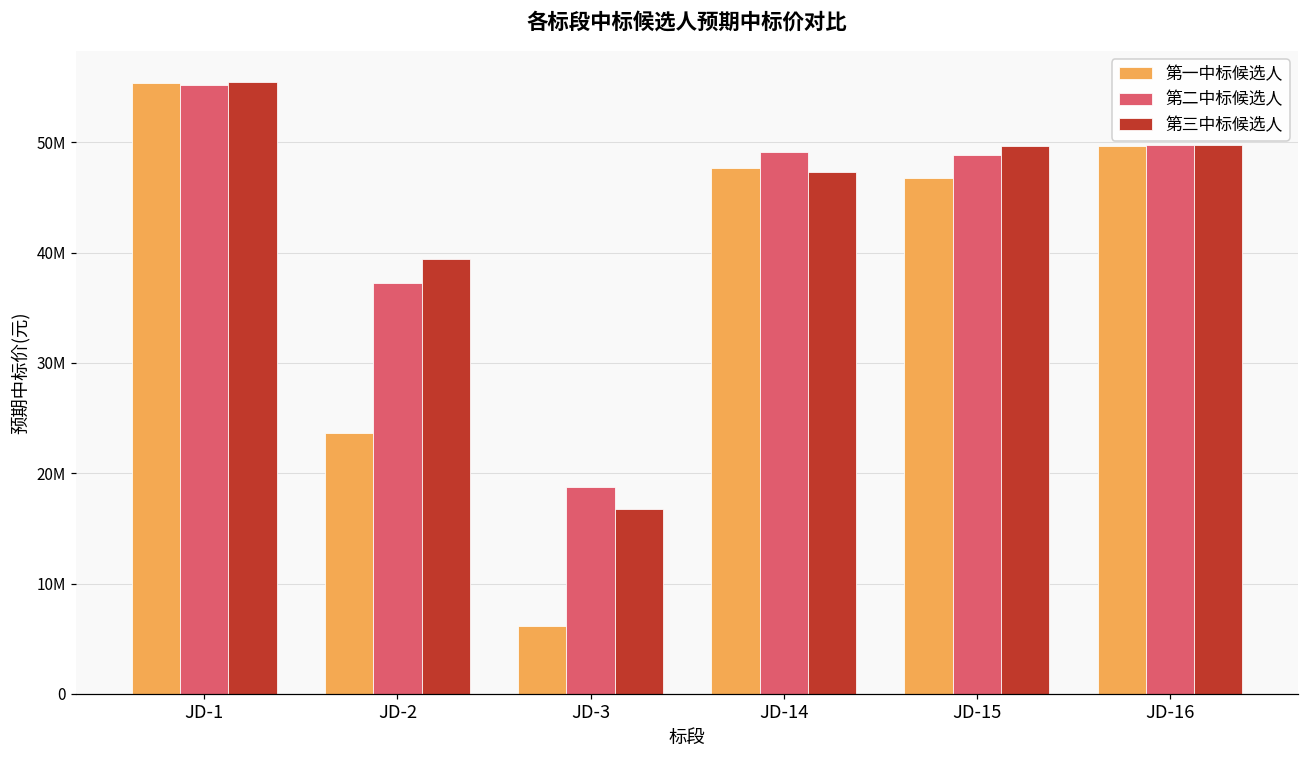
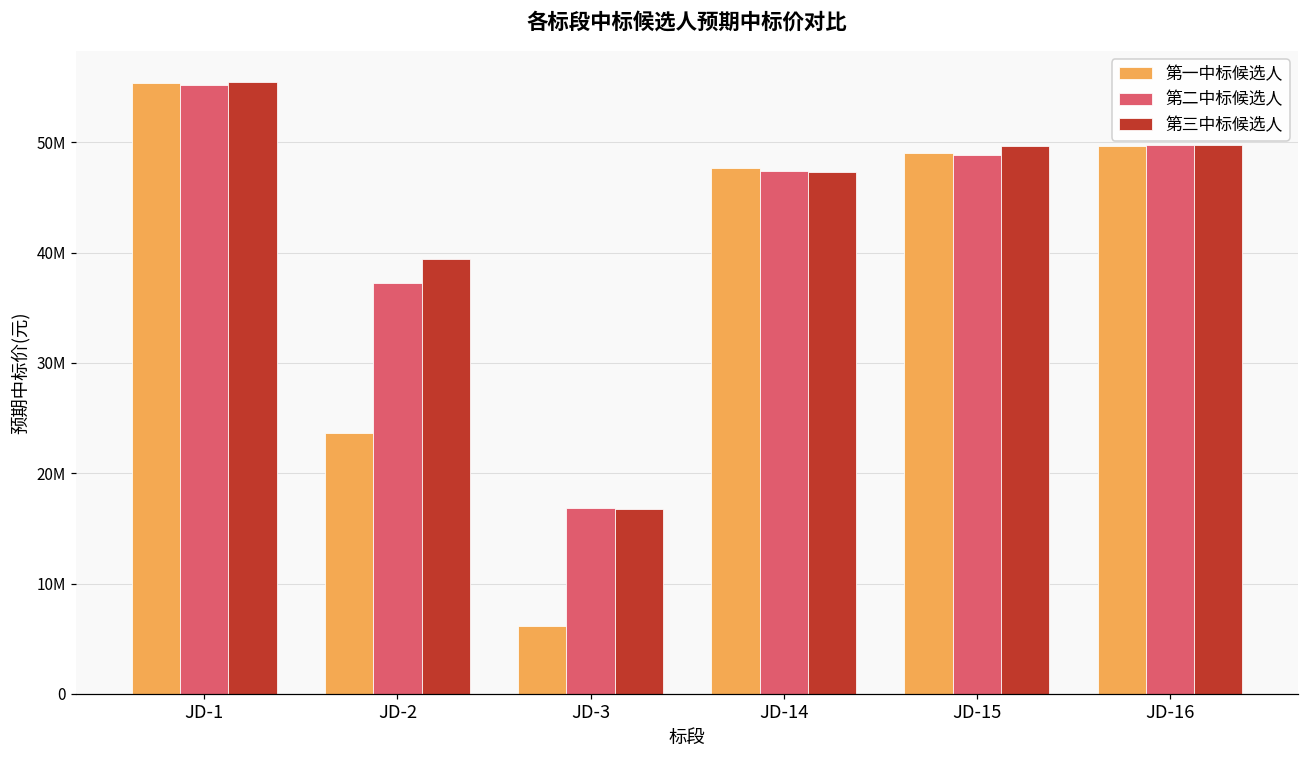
  {
    "第一中标候选人": {
      "JD-1": 55400000,
      "JD-2": 23700000,
      "JD-3": 6100000,
      "JD-14": 47700000,
-     "JD-15": 46800000,
+     "JD-15": 49000000,
      "JD-16": 49600000
    },
    "第二中标候选人": {
      "JD-1": 55200000,
      "JD-2": 37200000,
-     "JD-3": 18700000,
-     "JD-14": 49100000,
+     "JD-3": 16900000,
+     "JD-14": 47400000,
      "JD-15": 48900000
    },
    "第三中标候选人": {
      "JD-1": 55500000,
      "JD-2": 39500000,
      "JD-3": 16800000,
      "JD-14": 47300000,
      "JD-15": 49600000
    }
  }
